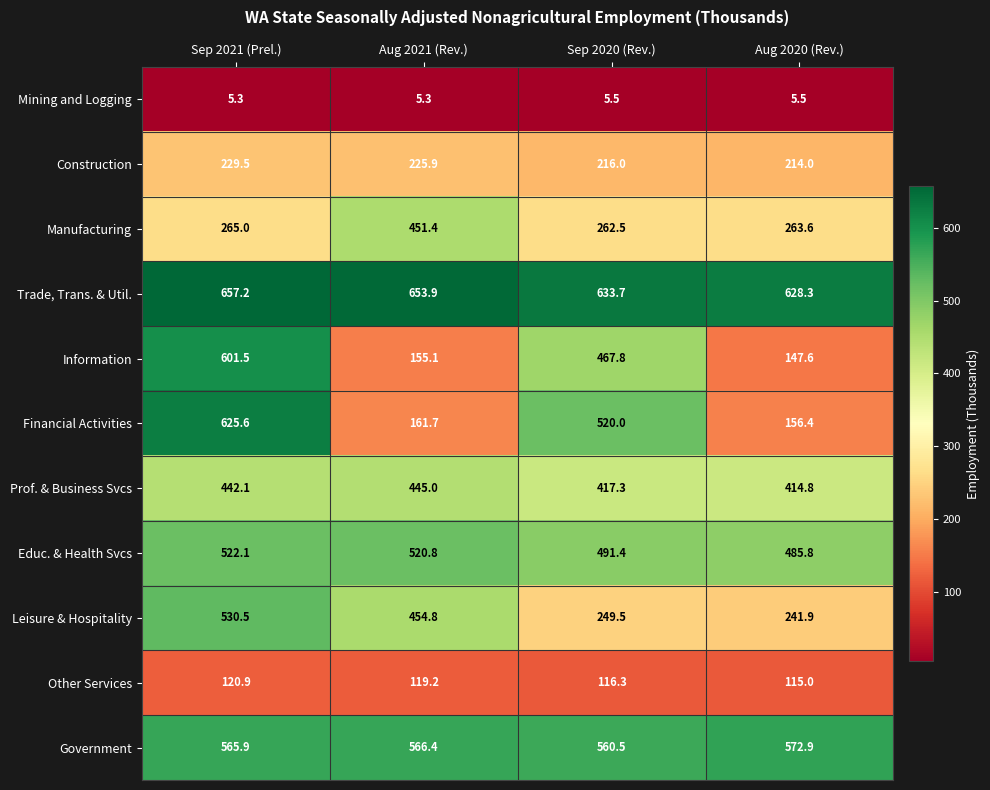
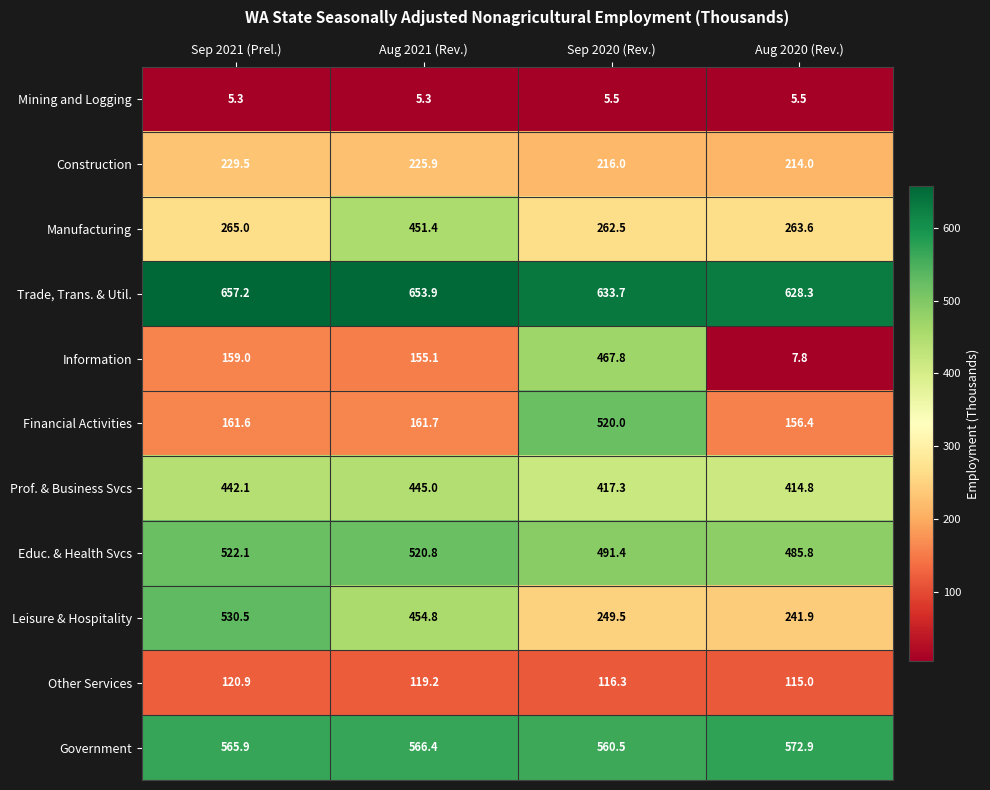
  {
    "Mining and Logging": {
      "Sep 2021 (Prel.)": 5.3,
      "Aug 2021 (Rev.)": 5.3,
      "Sep 2020 (Rev.)": 5.5,
      "Aug 2020 (Rev.)": 5.5
    },
    "Construction": {
      "Sep 2021 (Prel.)": 229.5,
      "Aug 2021 (Rev.)": 225.9,
      "Sep 2020 (Rev.)": 216.0,
      "Aug 2020 (Rev.)": 214.0
    },
    "Manufacturing": {
      "Sep 2021 (Prel.)": 265.0,
      "Aug 2021 (Rev.)": 451.4,
      "Sep 2020 (Rev.)": 262.5,
      "Aug 2020 (Rev.)": 263.6
    },
    "Trade, Trans. & Util.": {
      "Sep 2021 (Prel.)": 657.2,
      "Aug 2021 (Rev.)": 653.9,
      "Sep 2020 (Rev.)": 633.7,
      "Aug 2020 (Rev.)": 628.3
    },
    "Information": {
-     "Sep 2021 (Prel.)": 601.5,
+     "Sep 2021 (Prel.)": 159.0,
      "Aug 2021 (Rev.)": 155.1,
      "Sep 2020 (Rev.)": 467.8,
-     "Aug 2020 (Rev.)": 147.6
+     "Aug 2020 (Rev.)": 7.8
    },
    "Financial Activities": {
-     "Sep 2021 (Prel.)": 625.6,
+     "Sep 2021 (Prel.)": 161.6,
      "Aug 2021 (Rev.)": 161.7,
      "Sep 2020 (Rev.)": 520.0,
      "Aug 2020 (Rev.)": 156.4
    },
    "Prof. & Business Svcs": {
      "Sep 2021 (Prel.)": 442.1,
      "Aug 2021 (Rev.)": 445.0,
      "Sep 2020 (Rev.)": 417.3,
      "Aug 2020 (Rev.)": 414.8
    },
    "Educ. & Health Svcs": {
      "Sep 2021 (Prel.)": 522.1,
      "Aug 2021 (Rev.)": 520.8,
      "Sep 2020 (Rev.)": 491.4,
      "Aug 2020 (Rev.)": 485.8
    },
    "Leisure & Hospitality": {
      "Sep 2021 (Prel.)": 530.5,
      "Aug 2021 (Rev.)": 454.8,
      "Sep 2020 (Rev.)": 249.5,
      "Aug 2020 (Rev.)": 241.9
    },
    "Other Services": {
      "Sep 2021 (Prel.)": 120.9,
      "Aug 2021 (Rev.)": 119.2,
      "Sep 2020 (Rev.)": 116.3,
      "Aug 2020 (Rev.)": 115.0
    },
    "Government": {
      "Sep 2021 (Prel.)": 565.9,
      "Aug 2021 (Rev.)": 566.4,
      "Sep 2020 (Rev.)": 560.5,
      "Aug 2020 (Rev.)": 572.9
    }
  }
